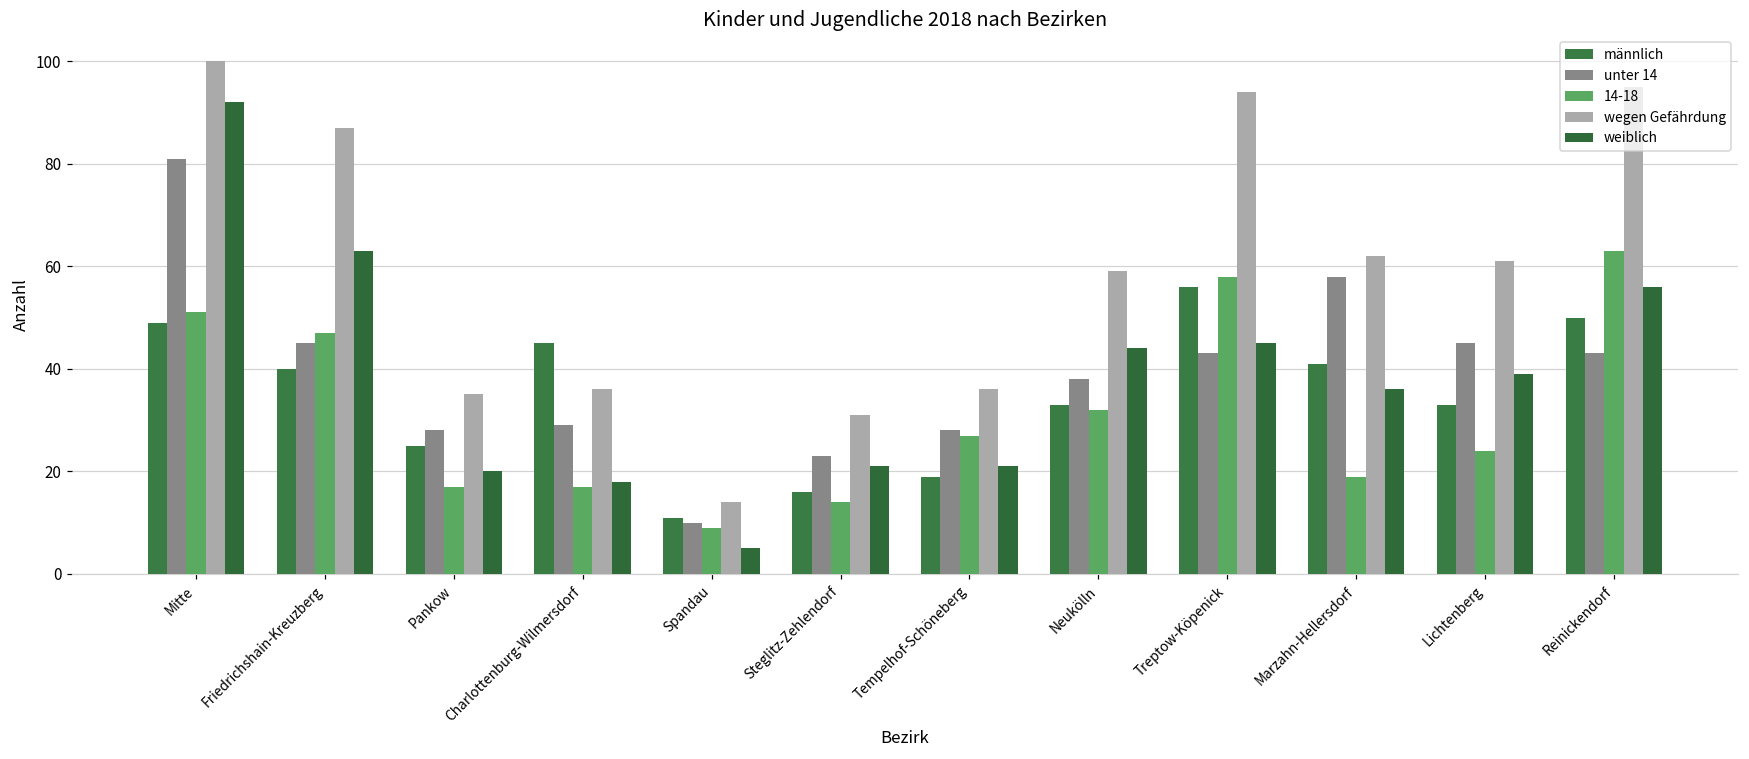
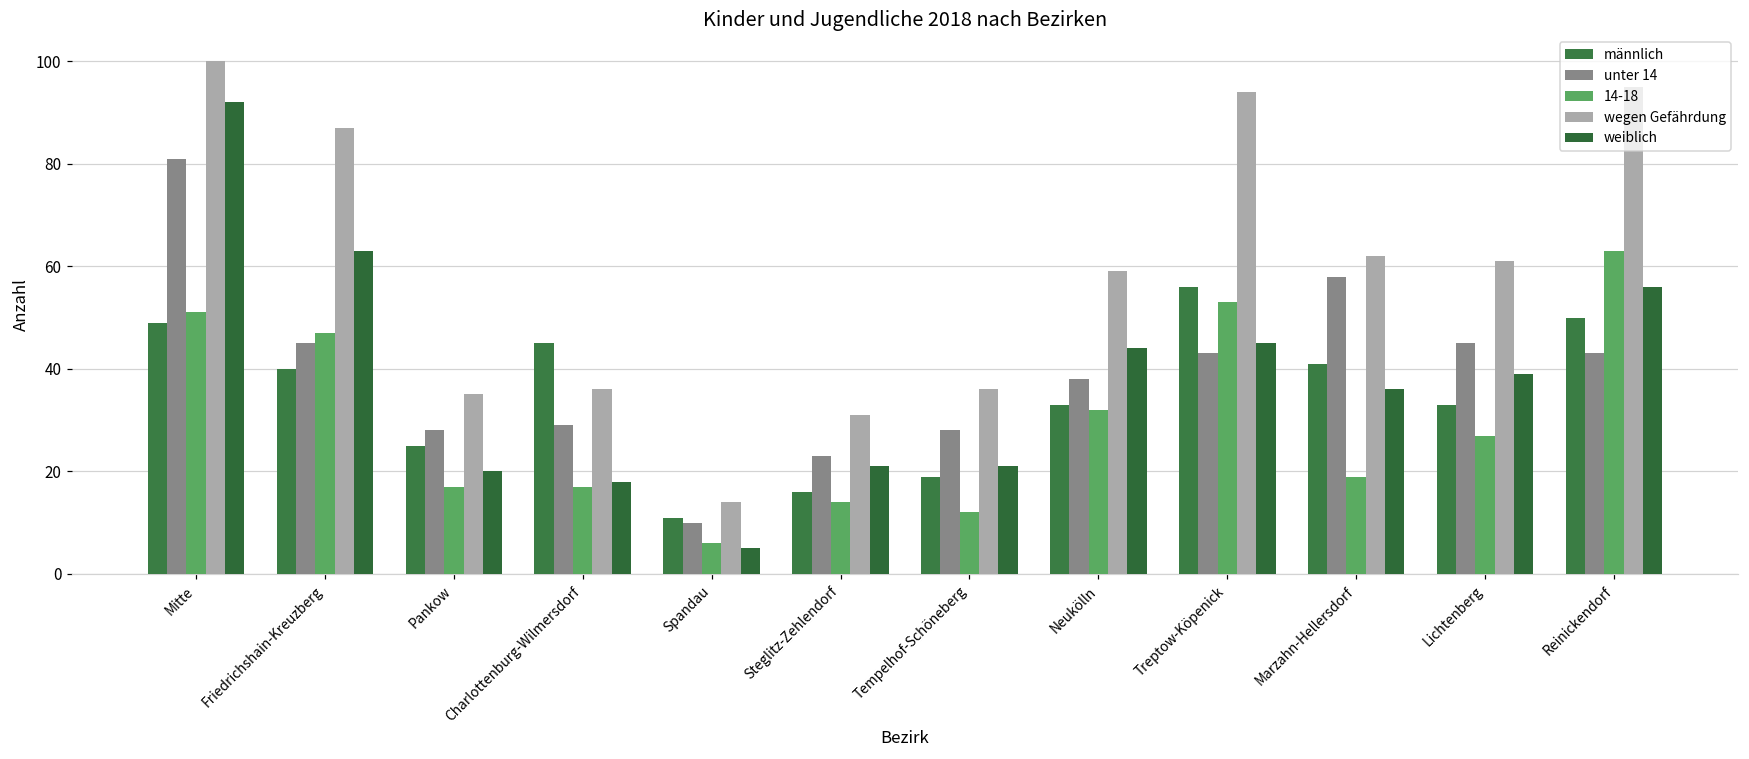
  {
    "14-18": {
      "Mitte": 51,
      "Friedrichshain-Kreuzberg": 47,
      "Pankow": 17,
      "Charlottenburg-Wilmersdorf": 17,
-     "Spandau": 9,
+     "Spandau": 6,
      "Steglitz-Zehlendorf": 14,
-     "Tempelhof-Schöneberg": 27,
+     "Tempelhof-Schöneberg": 12,
      "Neukölln": 32,
-     "Treptow-Köpenick": 58,
+     "Treptow-Köpenick": 53,
      "Marzahn-Hellersdorf": 19,
-     "Lichtenberg": 24,
+     "Lichtenberg": 27,
      "Reinickendorf": 63
    }
  }
